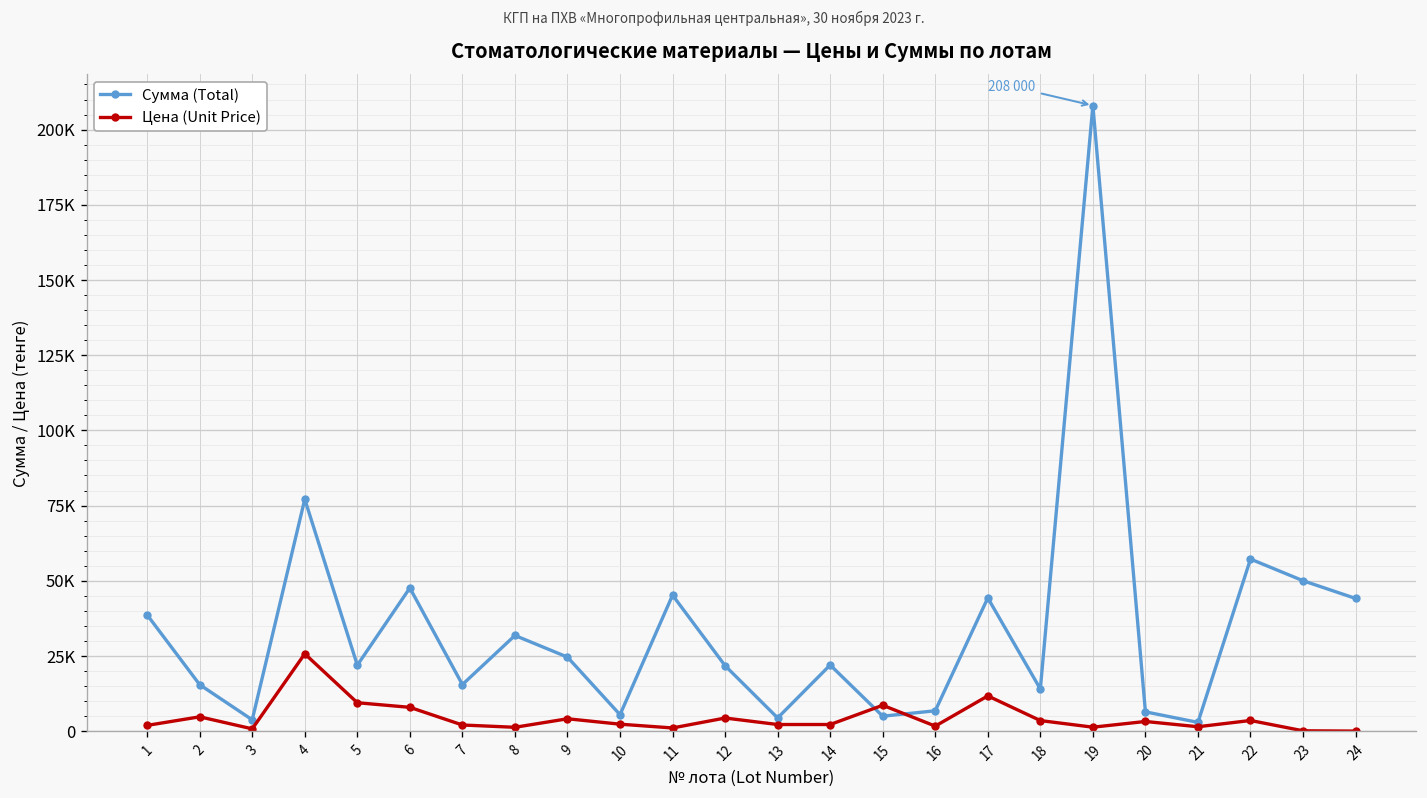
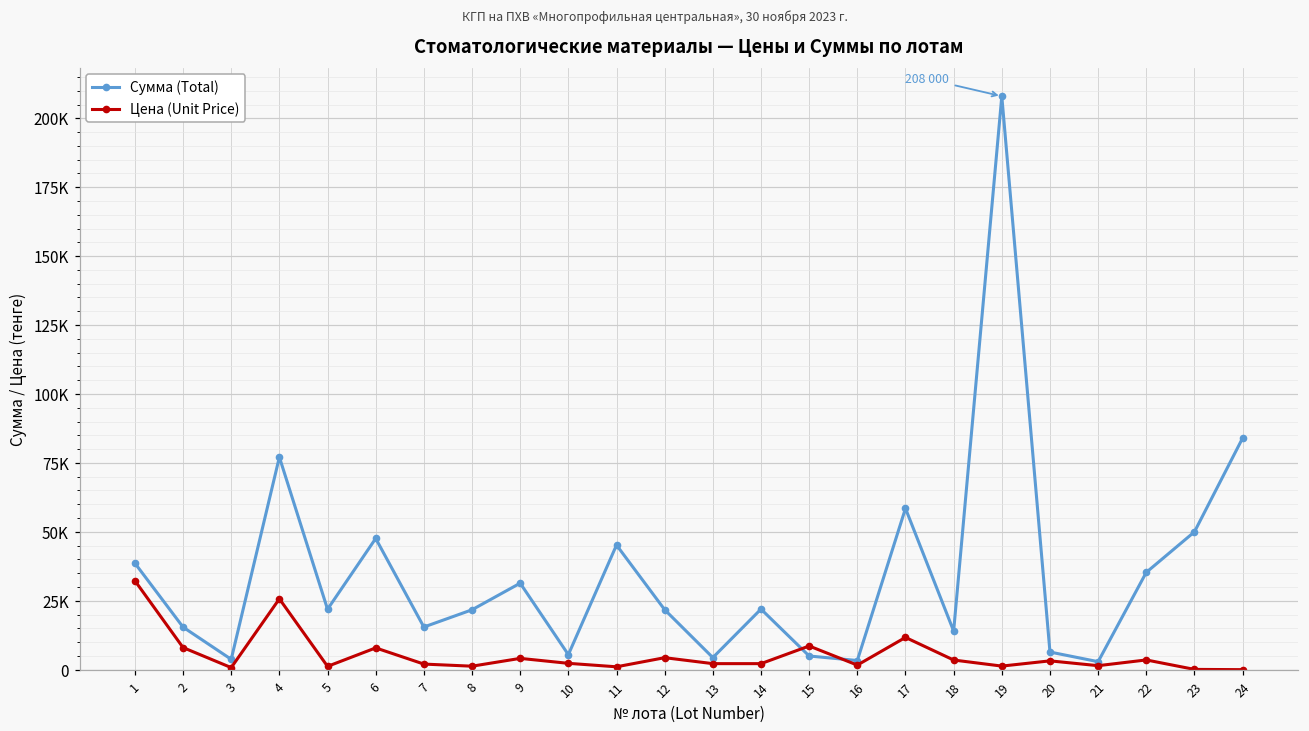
  {
    "Сумма (Total)": {
      "1": 39000,
      "2": 15000,
      "3": 4000,
      "4": 77000,
      "5": 22000,
      "6": 48000,
      "7": 15000,
-     "8": 32000,
-     "9": 25000,
+     "8": 22000,
+     "9": 31000,
      "10": 5000,
      "11": 45000,
      "12": 22000,
      "13": 4000,
      "14": 22000,
      "15": 5000,
-     "16": 7000,
-     "17": 44000,
+     "16": 3000,
+     "17": 59000,
      "18": 14000,
      "20": 6000,
      "21": 3000,
-     "22": 57000,
+     "22": 35000,
      "23": 50000,
-     "24": 44000
+     "24": 84000
    },
    "Цена (Unit Price)": {
-     "1": 2000,
-     "2": 5000,
+     "1": 32000,
+     "2": 8000,
      "3": 1000,
      "4": 26000,
-     "5": 9000,
+     "5": 1000,
      "6": 8000,
      "7": 2000,
      "8": 1000,
      "9": 4000,
      "10": 2000,
      "11": 1000,
      "12": 4000,
      "13": 2000,
      "14": 2000,
      "15": 9000,
      "16": 2000,
      "17": 12000,
      "18": 4000,
      "19": 1000,
      "20": 3000,
      "21": 1000,
      "22": 4000,
      "23": 0,
      "24": 0
    }
  }
